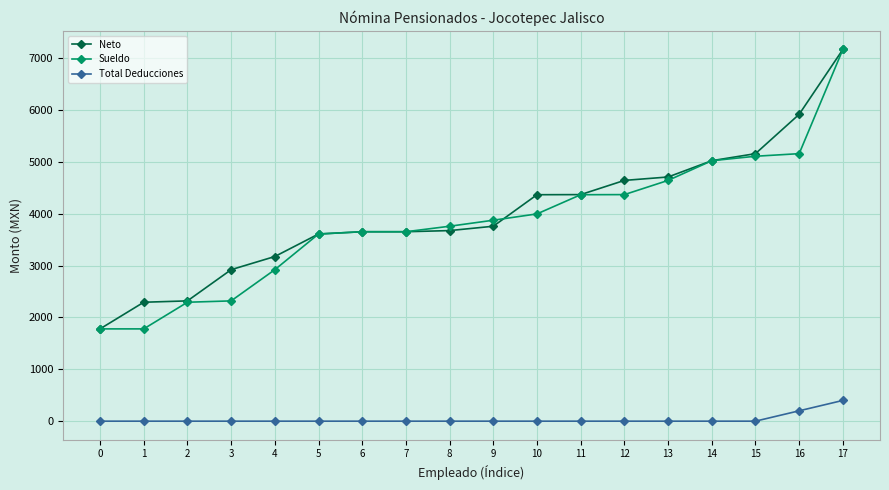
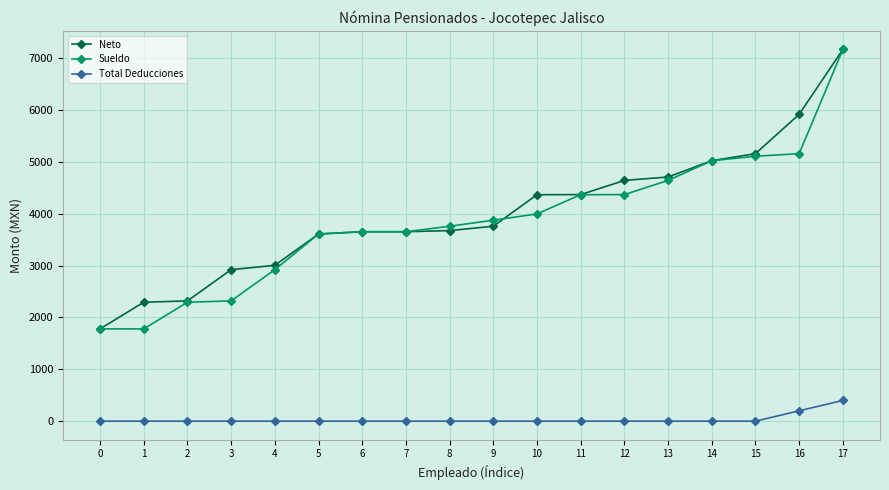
  {
    "Neto": {
      "1": 2300,
      "3": 2900,
-     "4": 3200,
+     "4": 3000,
      "8": 3700,
      "9": 3800,
      "10": 4400,
      "12": 4600,
      "13": 4700,
      "16": 5900
    },
    "Sueldo": {
      "1": 1800,
      "3": 2300,
      "4": 2900,
      "8": 3800,
      "9": 3900,
      "10": 4000,
      "12": 4400,
      "13": 4600,
      "16": 5200
    },
    "Total Deducciones": {
      "0": 0,
      "1": 0,
      "2": 0,
      "3": 0,
      "4": 0,
      "5": 0,
      "6": 0,
      "7": 0,
      "8": 0,
      "9": 0,
      "10": 0,
      "11": 0,
      "12": 0,
      "13": 0,
      "14": 0,
      "15": 0,
      "16": 200,
      "17": 400
    }
  }
